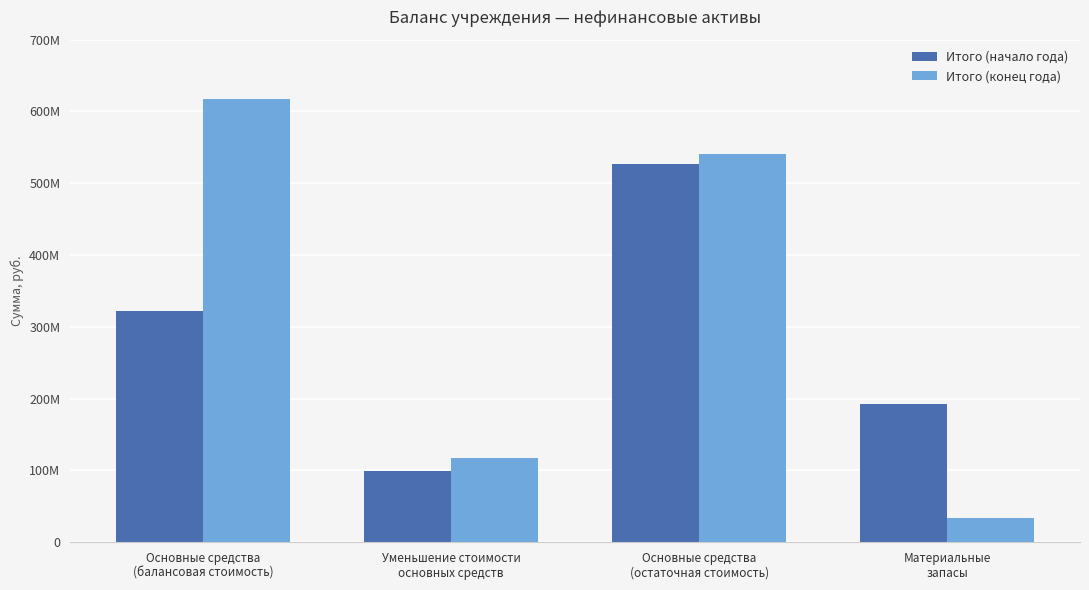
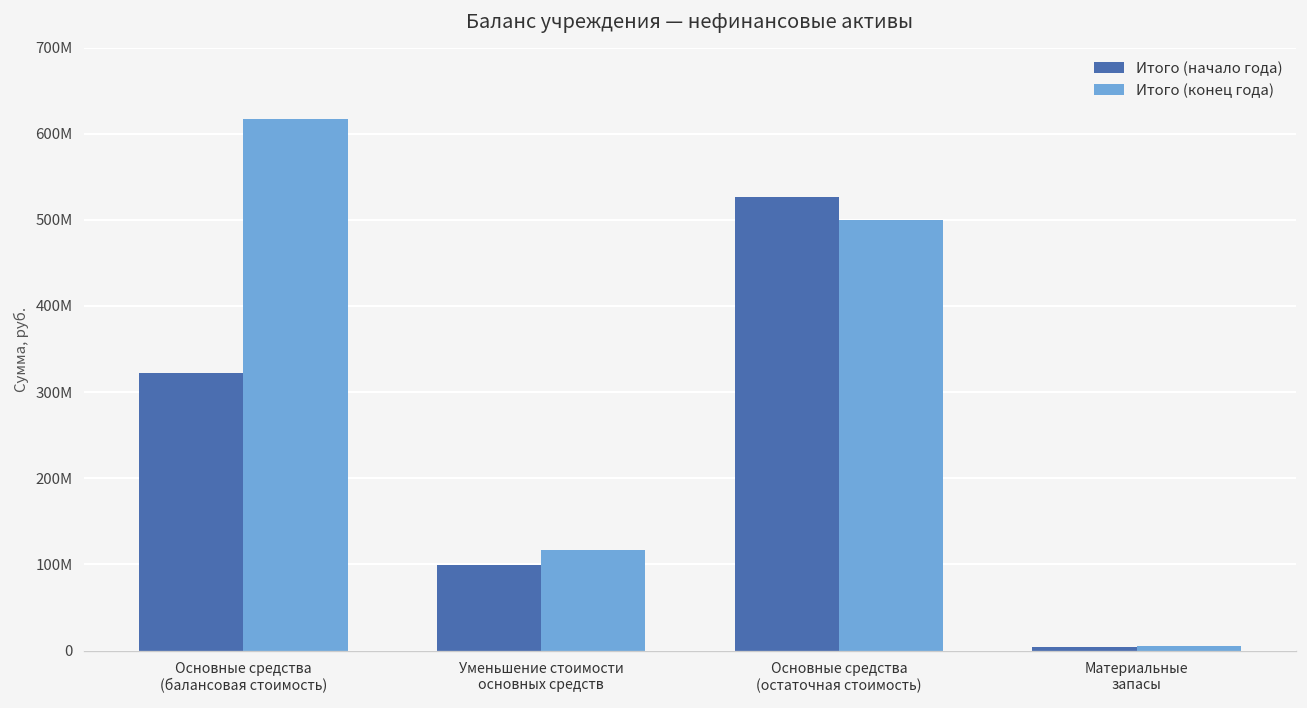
  {
    "Итого (начало года)": {
      "Основные средства (балансовая стоимость)": 320000000,
      "Уменьшение стоимости основных средств": 100000000,
      "Основные средства (остаточная стоимость)": 530000000,
-     "Материальные запасы": 190000000
+     "Материальные запасы": 0
    },
    "Итого (конец года)": {
      "Основные средства (балансовая стоимость)": 620000000,
      "Уменьшение стоимости основных средств": 120000000,
-     "Основные средства (остаточная стоимость)": 540000000,
-     "Материальные запасы": 30000000
+     "Основные средства (остаточная стоимость)": 500000000,
+     "Материальные запасы": 10000000
    }
  }
